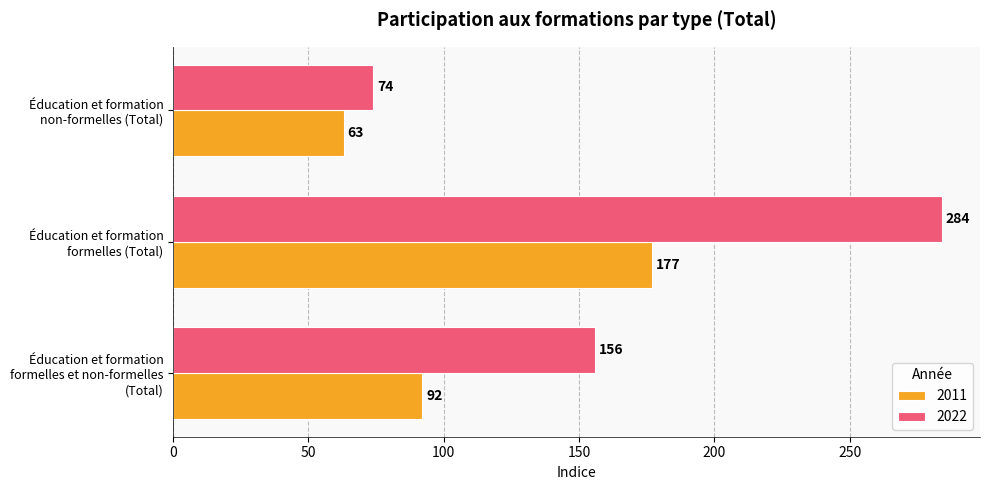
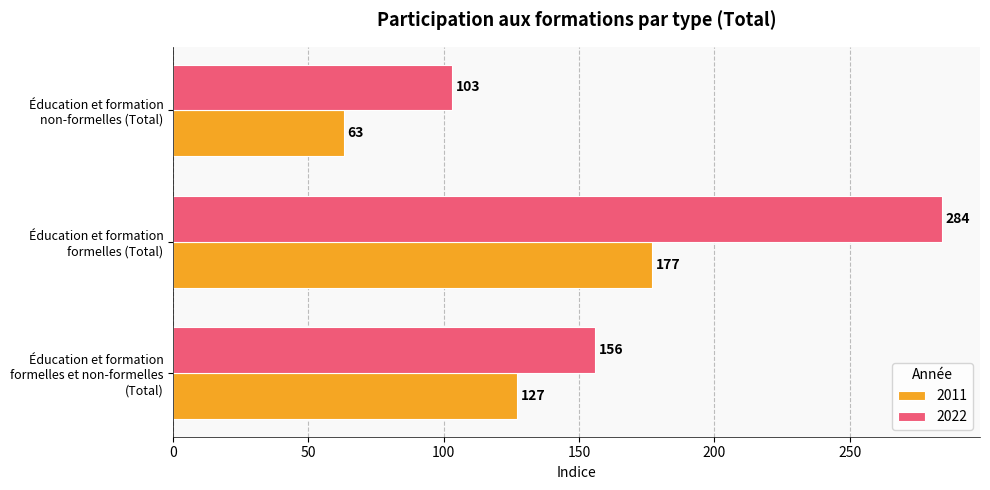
  {
    "2011": {
      "Éducation et formation non-formelles (Total)": 63,
      "Éducation et formation formelles (Total)": 177,
-     "Éducation et formation formelles et non-formelles (Total)": 92
+     "Éducation et formation formelles et non-formelles (Total)": 127
    },
    "2022": {
-     "Éducation et formation non-formelles (Total)": 74,
+     "Éducation et formation non-formelles (Total)": 103,
      "Éducation et formation formelles (Total)": 284,
      "Éducation et formation formelles et non-formelles (Total)": 156
    }
  }
